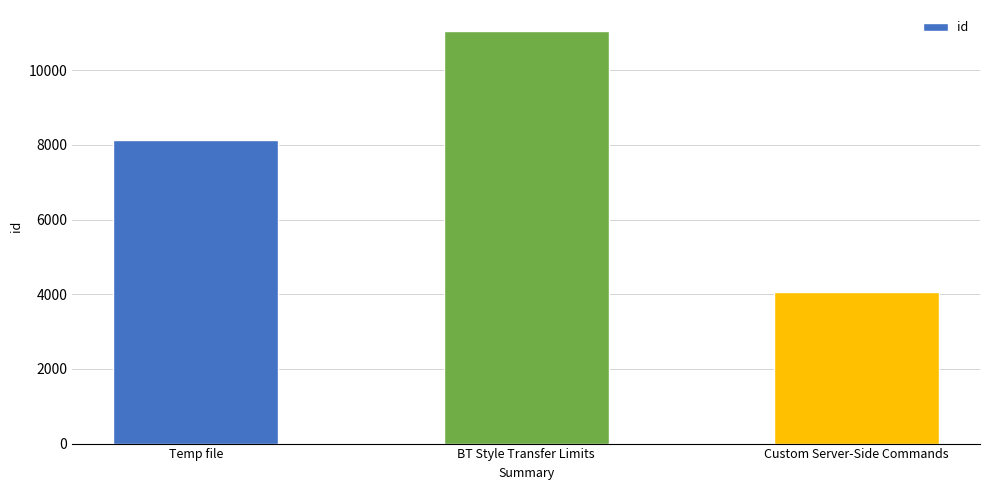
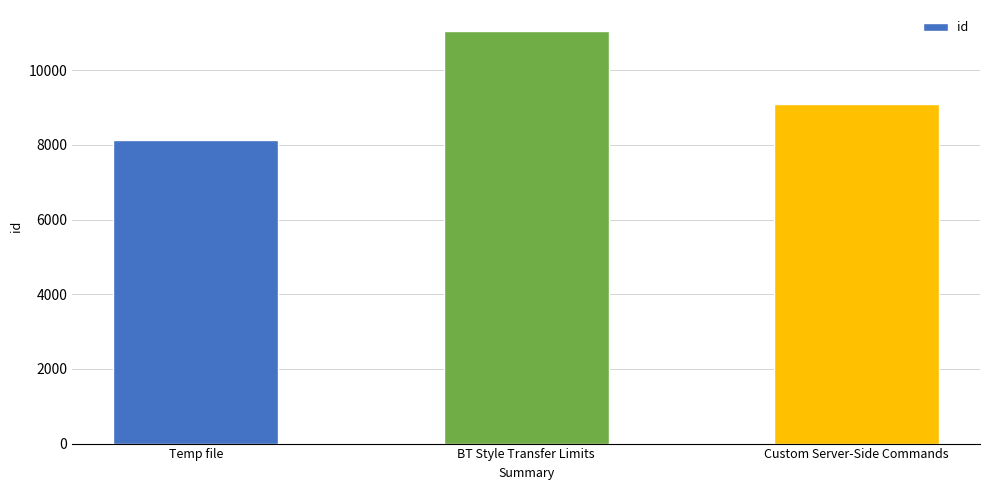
  {
    "Temp file": 8100,
    "BT Style Transfer Limits": 11100,
-   "Custom Server-Side Commands": 4100
+   "Custom Server-Side Commands": 9100
  }
